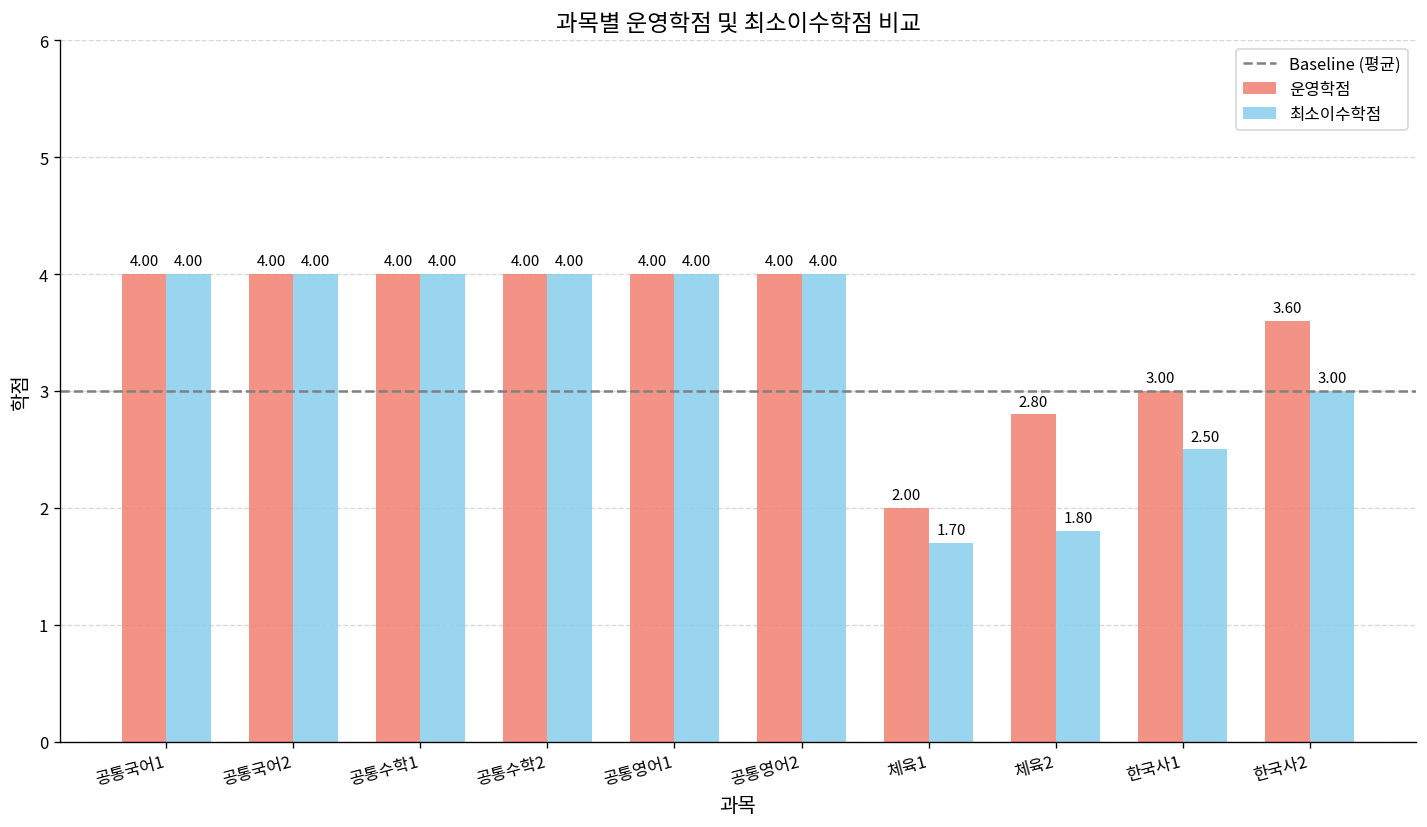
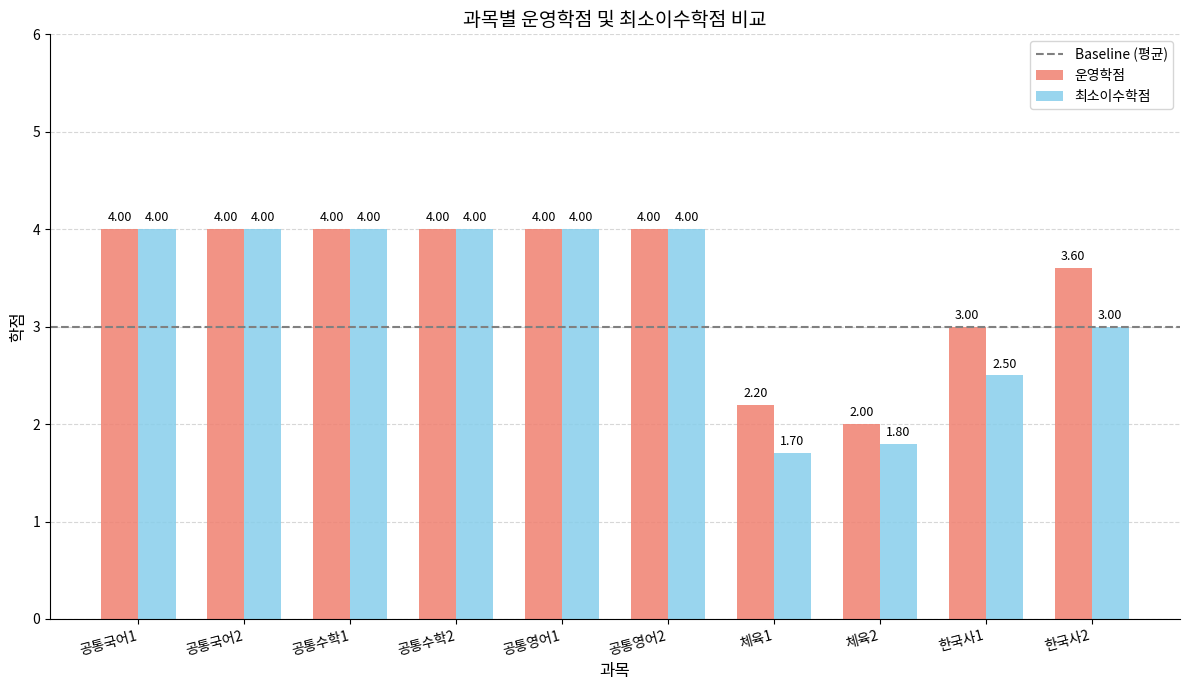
  {
    "운영학점": {
      "공통국어1": 4.00,
      "공통국어2": 4.00,
      "공통수학1": 4.00,
      "공통수학2": 4.00,
      "공통영어1": 4.00,
      "공통영어2": 4.00,
-     "체육1": 2.00,
-     "체육2": 2.80,
+     "체육1": 2.20,
+     "체육2": 2.00,
      "한국사1": 3.00,
      "한국사2": 3.60
    },
    "최소이수학점": {
      "공통국어1": 4.00,
      "공통국어2": 4.00,
      "공통수학1": 4.00,
      "공통수학2": 4.00,
      "공통영어1": 4.00,
      "공통영어2": 4.00,
      "체육1": 1.70,
      "체육2": 1.80,
      "한국사1": 2.50,
      "한국사2": 3.00
    }
  }
